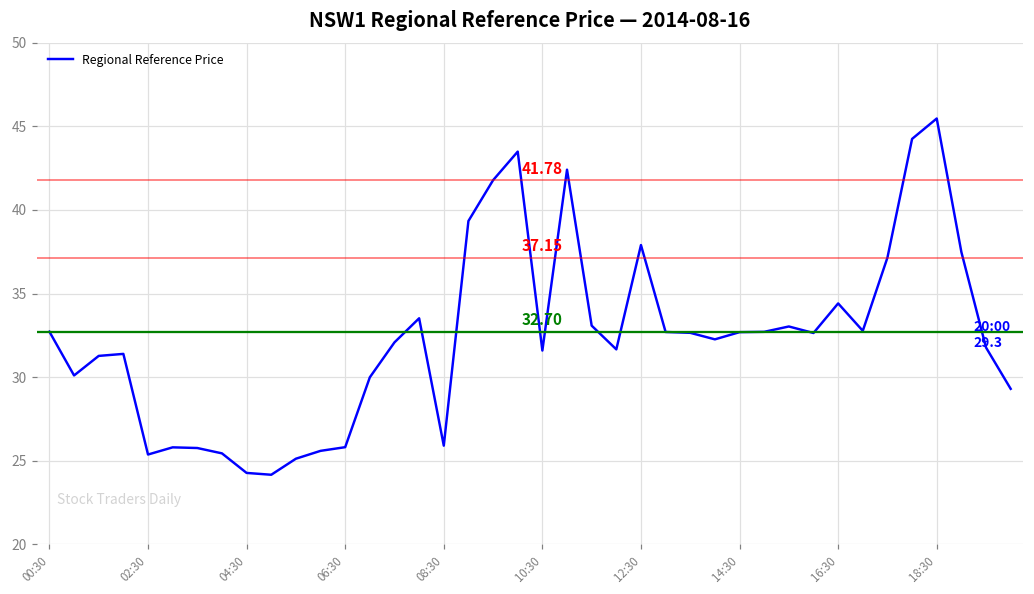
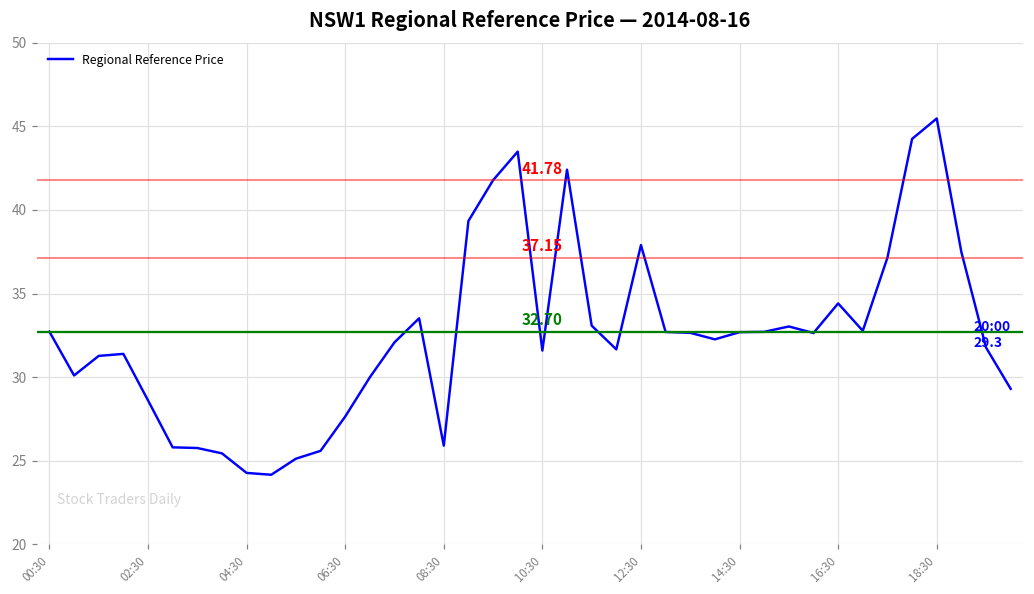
  {
    "00:30": 32.7,
-   "02:30": 25.4,
+   "02:30": 28.6,
    "04:30": 24.3,
-   "06:30": 25.8,
+   "06:30": 27.6,
    "08:30": 25.9,
    "12:30": 37.9,
    "14:30": 32.7,
    "16:30": 34.4,
    "18:30": 45.5
  }
